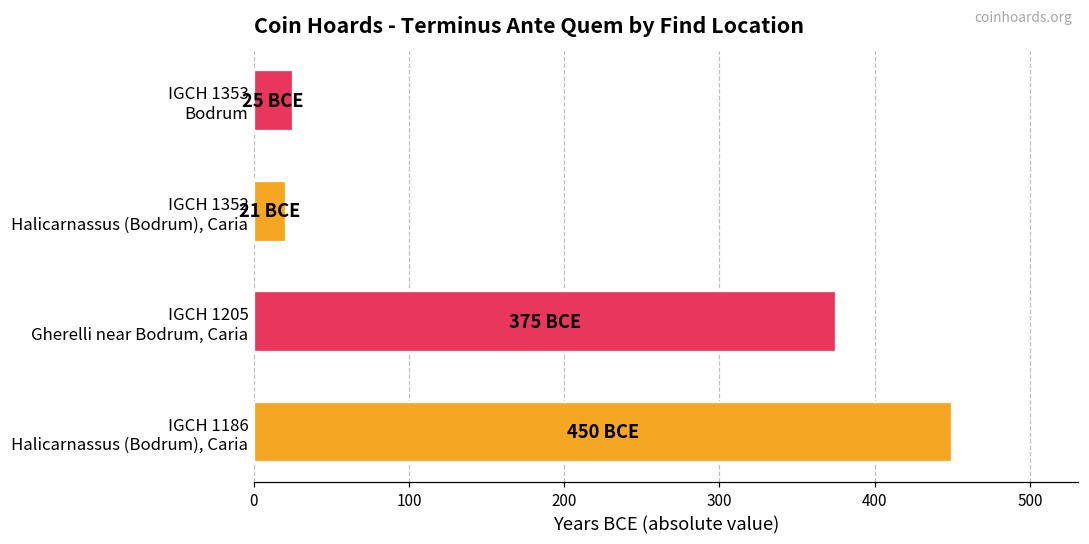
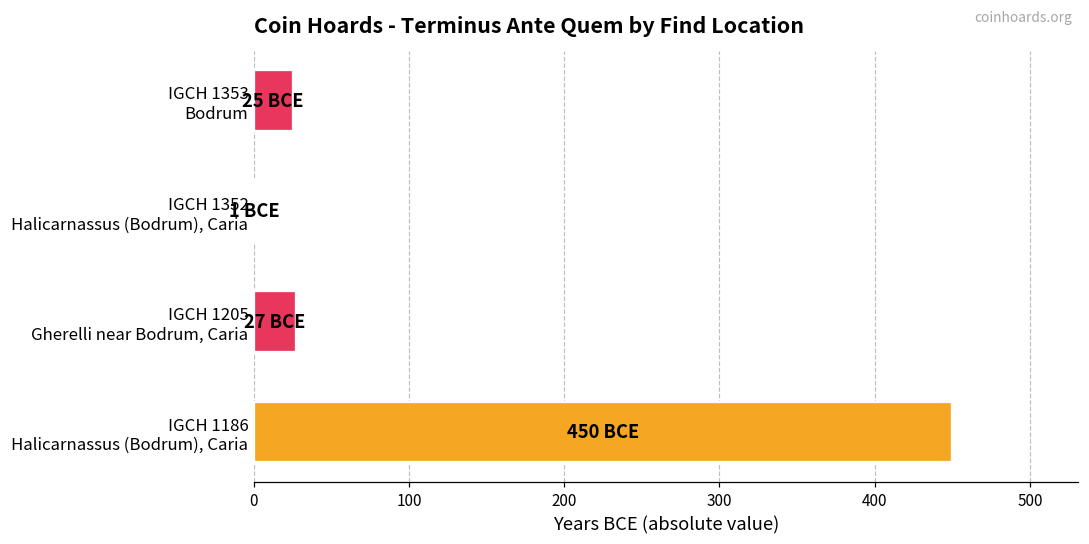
  {
    "IGCH 1353 Bodrum": 25,
-   "IGCH 1352 Halicarnassus (Bodrum), Caria": 21,
-   "IGCH 1205 Gherelli near Bodrum, Caria": 375,
+   "IGCH 1352 Halicarnassus (Bodrum), Caria": 1,
+   "IGCH 1205 Gherelli near Bodrum, Caria": 27,
    "IGCH 1186 Halicarnassus (Bodrum), Caria": 450
  }
